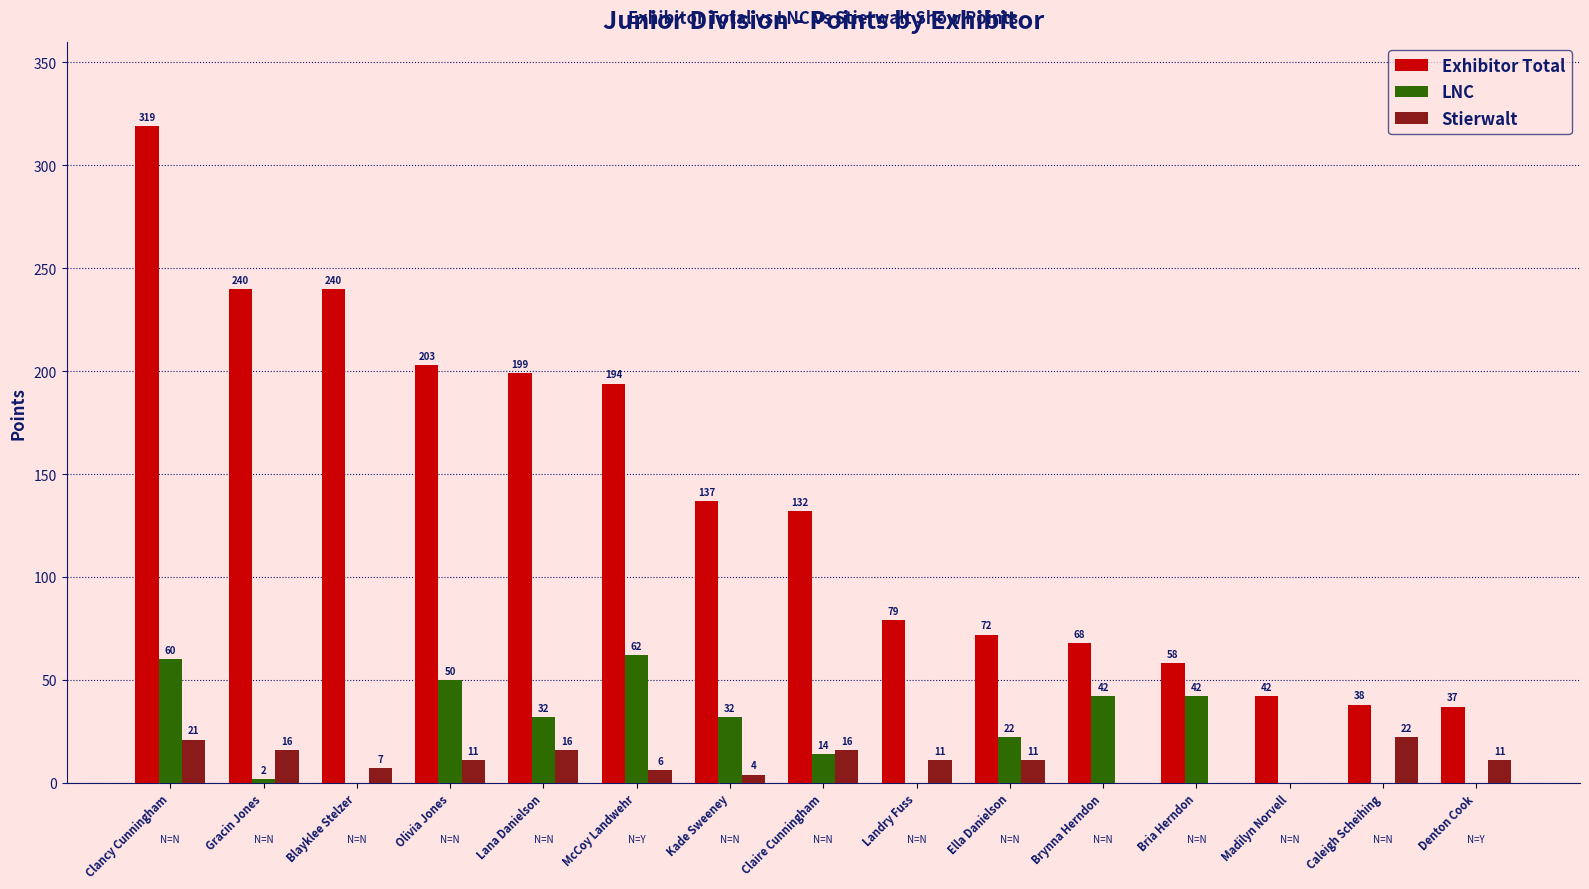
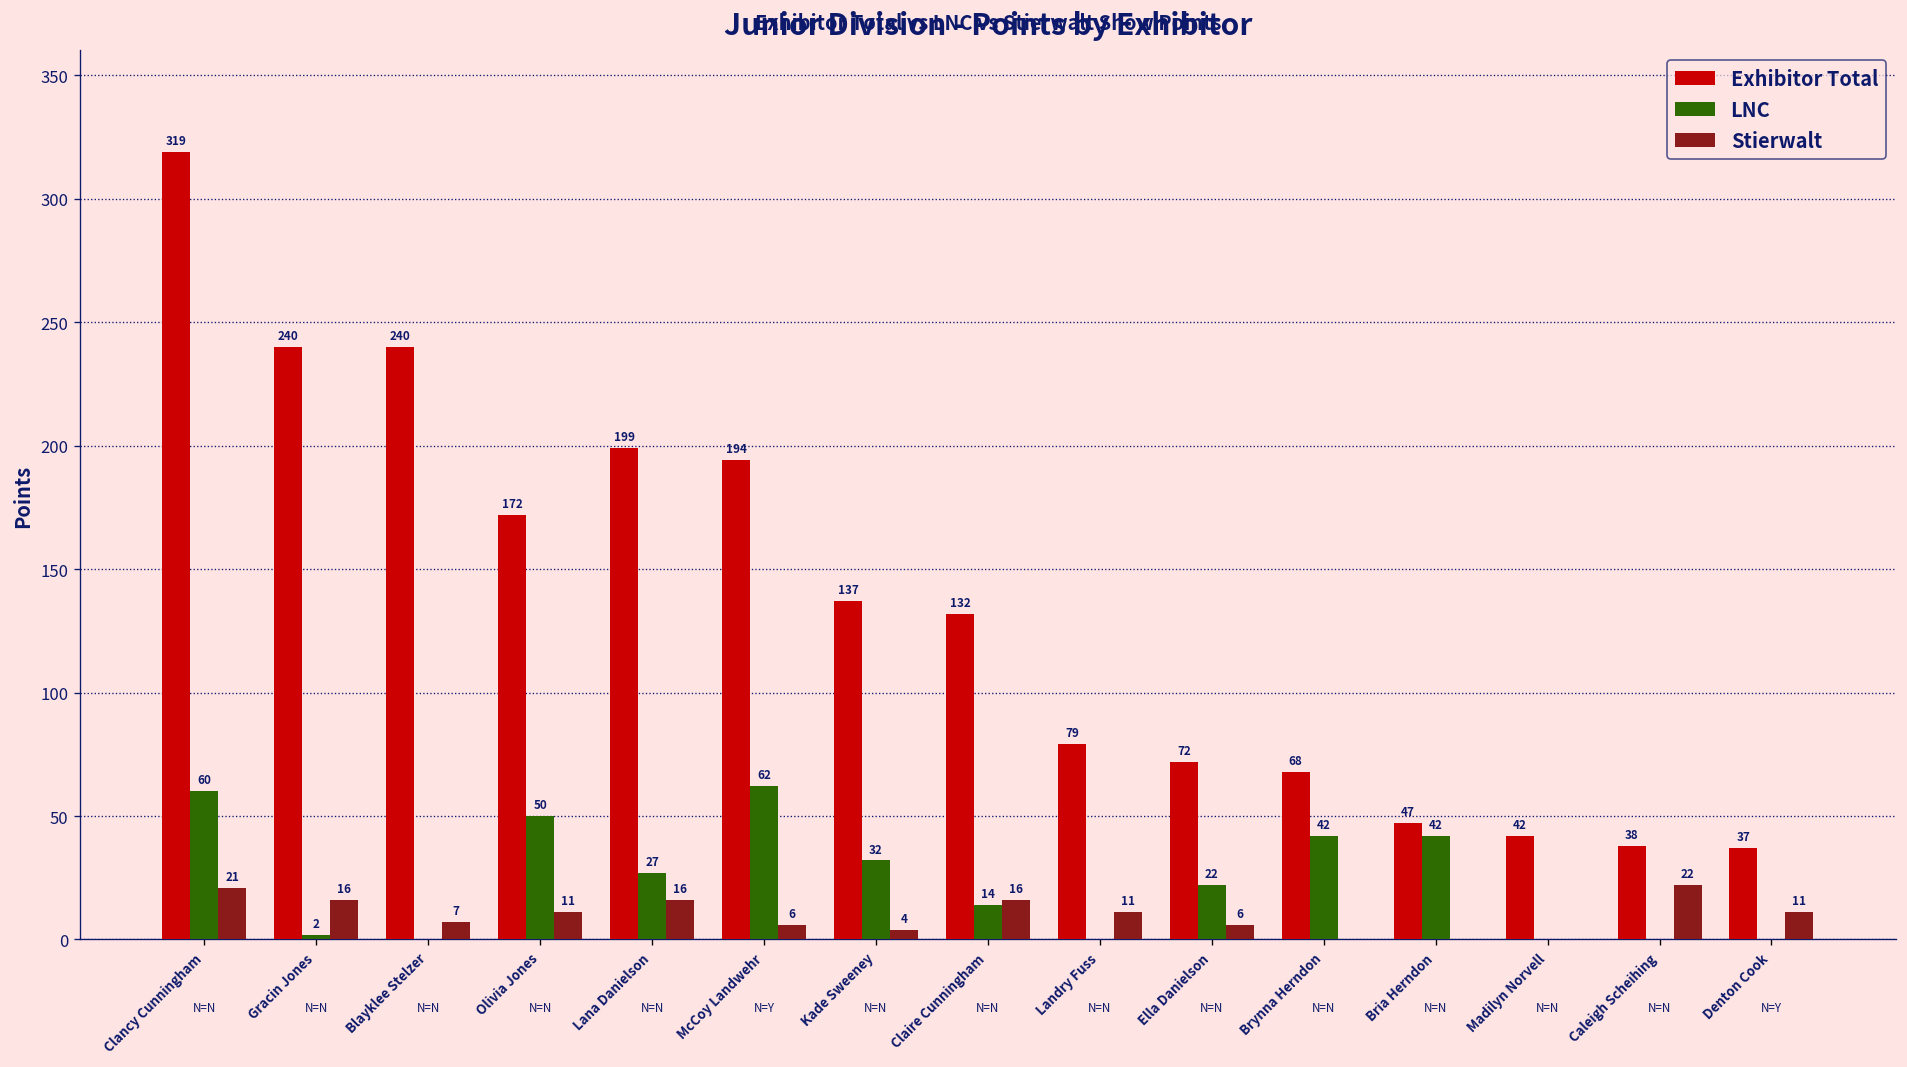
  {
    "Exhibitor Total": {
      "Clancy Cunningham": 319,
      "Gracin Jones": 240,
      "Blayklee Stelzer": 240,
-     "Olivia Jones": 203,
+     "Olivia Jones": 172,
      "Lana Danielson": 199,
      "McCoy Landwehr": 194,
      "Kade Sweeney": 137,
      "Claire Cunningham": 132,
      "Landry Fuss": 79,
      "Ella Danielson": 72,
      "Brynna Herndon": 68,
-     "Bria Herndon": 58,
+     "Bria Herndon": 47,
      "Madilyn Norvell": 42,
      "Caleigh Scheihing": 38,
      "Denton Cook": 37
    },
    "LNC": {
      "Clancy Cunningham": 60,
      "Gracin Jones": 2,
      "Olivia Jones": 50,
-     "Lana Danielson": 32,
+     "Lana Danielson": 27,
      "McCoy Landwehr": 62,
      "Kade Sweeney": 32,
      "Claire Cunningham": 14,
      "Ella Danielson": 22,
      "Brynna Herndon": 42,
      "Bria Herndon": 42
    },
    "Stierwalt": {
      "Clancy Cunningham": 21,
      "Gracin Jones": 16,
      "Blayklee Stelzer": 7,
      "Olivia Jones": 11,
      "Lana Danielson": 16,
      "McCoy Landwehr": 6,
      "Kade Sweeney": 4,
      "Claire Cunningham": 16,
      "Landry Fuss": 11,
-     "Ella Danielson": 11,
+     "Ella Danielson": 6,
      "Caleigh Scheihing": 22,
      "Denton Cook": 11
    }
  }
